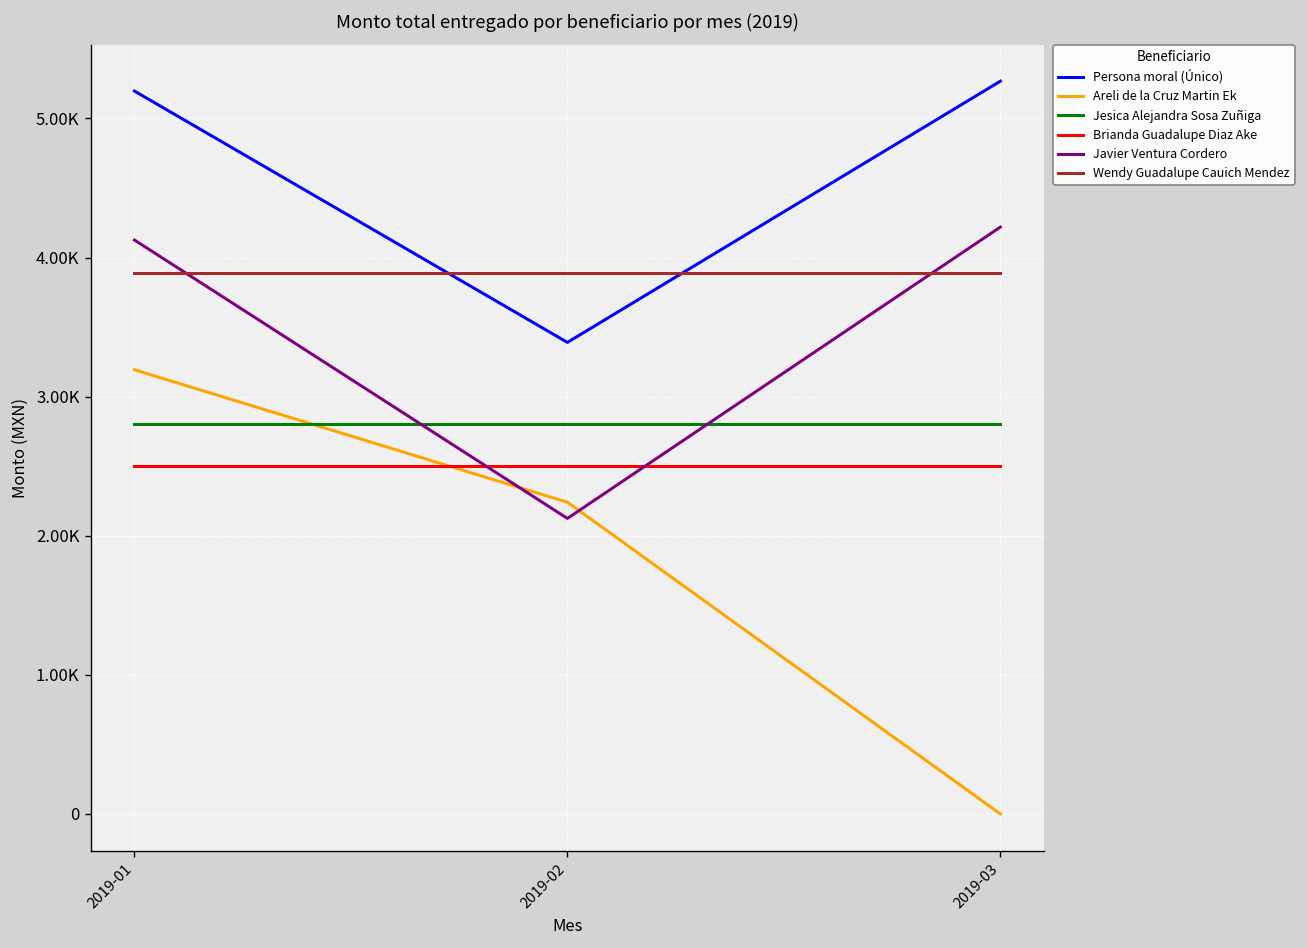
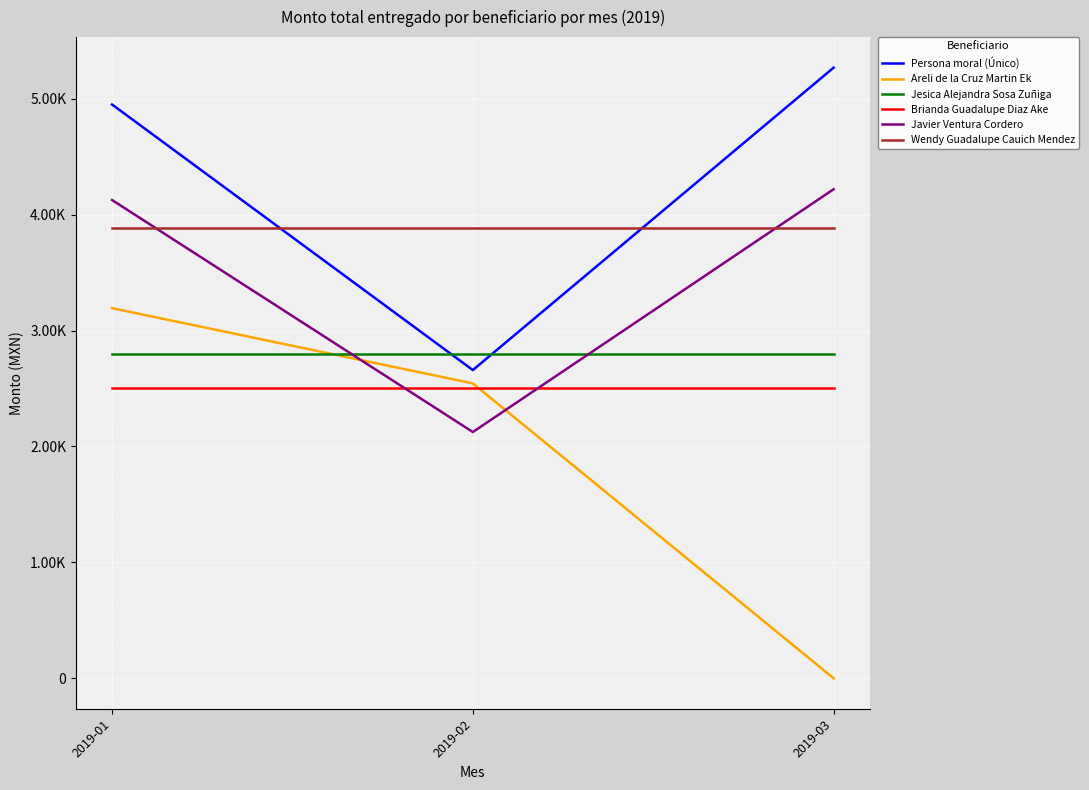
  {
    "Persona moral (Único)": {
-     "2019-01": 5200,
-     "2019-02": 3390,
+     "2019-01": 4950,
+     "2019-02": 2660,
      "2019-03": 5270
    },
    "Areli de la Cruz Martin Ek": {
      "2019-01": 3190,
-     "2019-02": 2240,
+     "2019-02": 2540,
      "2019-03": 0
    },
    "Jesica Alejandra Sosa Zuñiga": {
      "2019-01": 2800,
      "2019-02": 2800,
      "2019-03": 2800
    },
    "Brianda Guadalupe Diaz Ake": {
      "2019-01": 2500,
      "2019-02": 2500,
      "2019-03": 2500
    },
    "Javier Ventura Cordero": {
      "2019-01": 4130,
      "2019-02": 2120,
      "2019-03": 4220
    },
    "Wendy Guadalupe Cauich Mendez": {
      "2019-01": 3890,
      "2019-02": 3890,
      "2019-03": 3890
    }
  }
